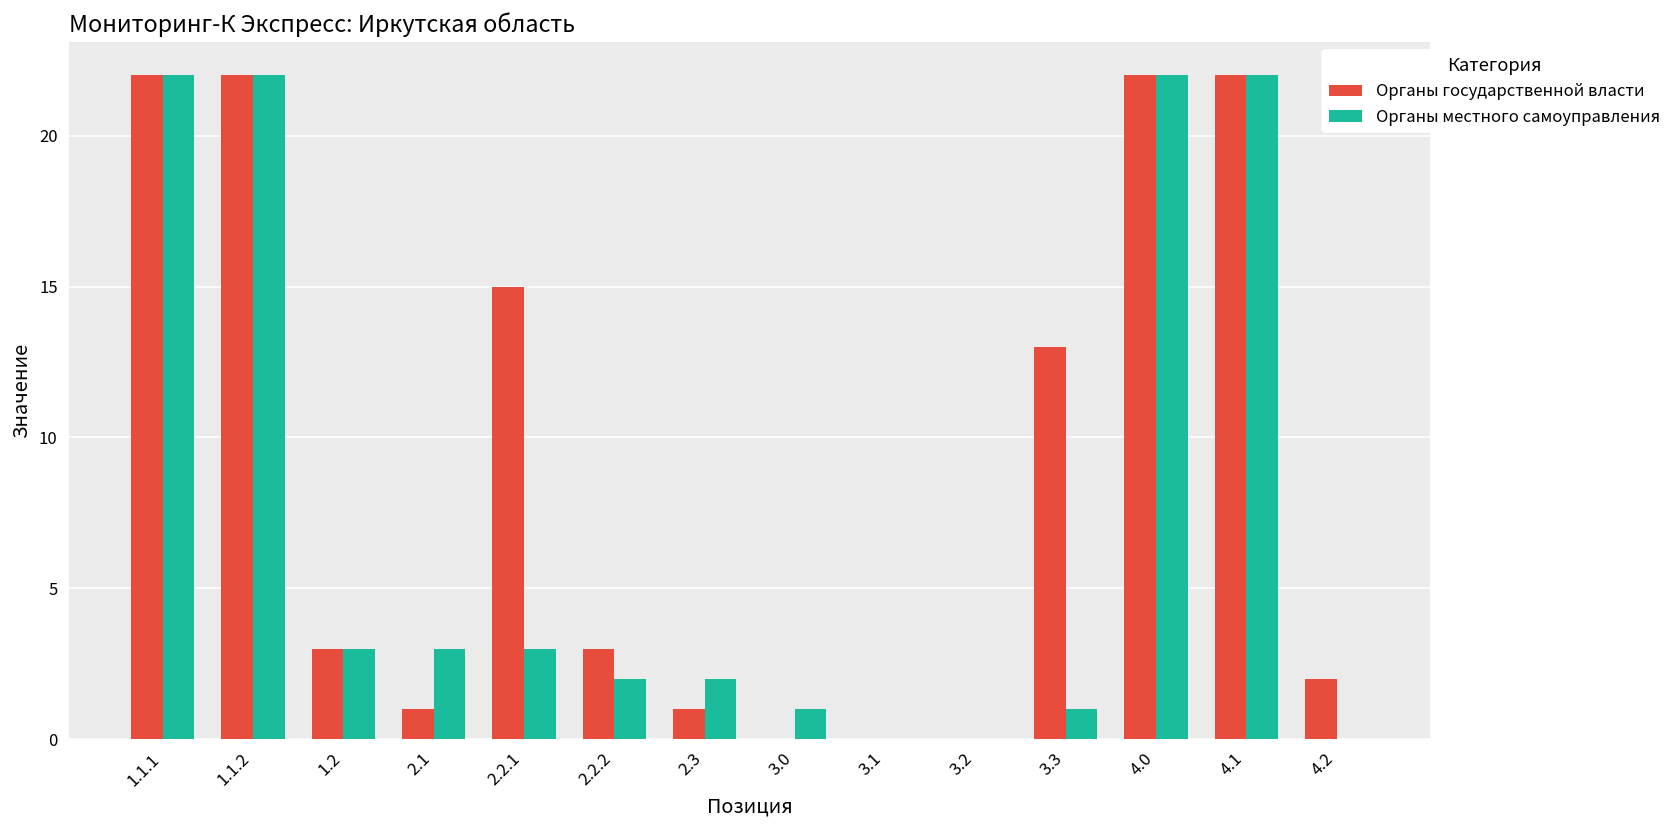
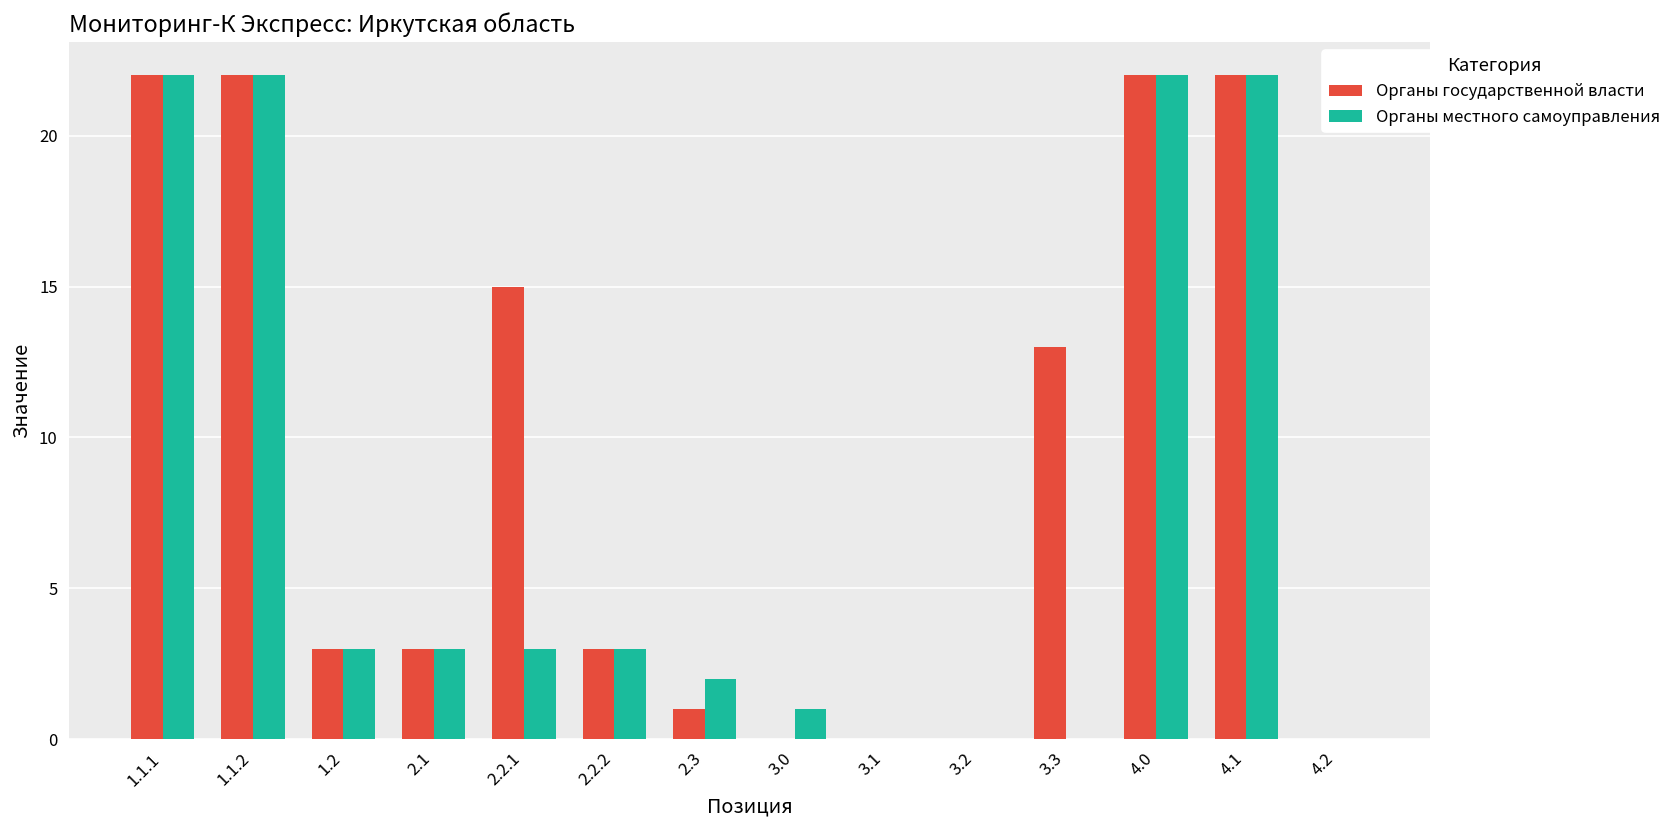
  {
    "Органы государственной власти": {
      "1.1.1": 22,
      "1.1.2": 22,
      "1.2": 3,
-     "2.1": 1,
+     "2.1": 3,
      "2.2.1": 15,
      "2.2.2": 3,
      "2.3": 1,
      "3.0": 0,
      "3.1": 0,
      "3.2": 0,
      "3.3": 13,
      "4.0": 22,
      "4.1": 22,
-     "4.2": 2
+     "4.2": 0
    },
    "Органы местного самоуправления": {
      "1.1.1": 22,
      "1.1.2": 22,
      "1.2": 3,
      "2.1": 3,
      "2.2.1": 3,
-     "2.2.2": 2,
+     "2.2.2": 3,
      "2.3": 2,
      "3.0": 1,
      "3.1": 0,
      "3.2": 0,
-     "3.3": 1,
+     "3.3": 0,
      "4.0": 22,
      "4.1": 22,
      "4.2": 0
    }
  }
